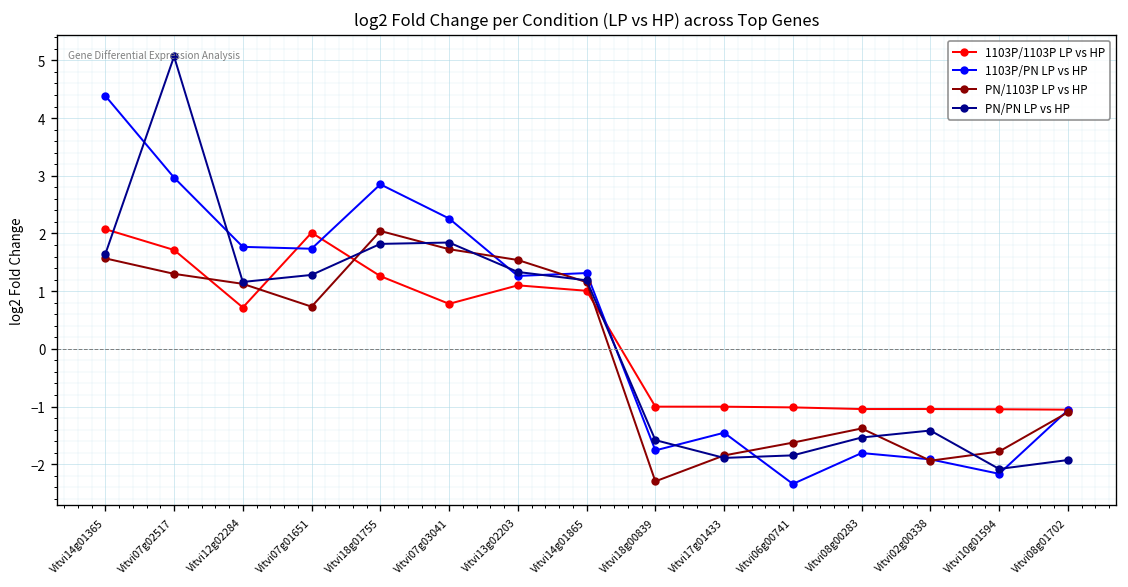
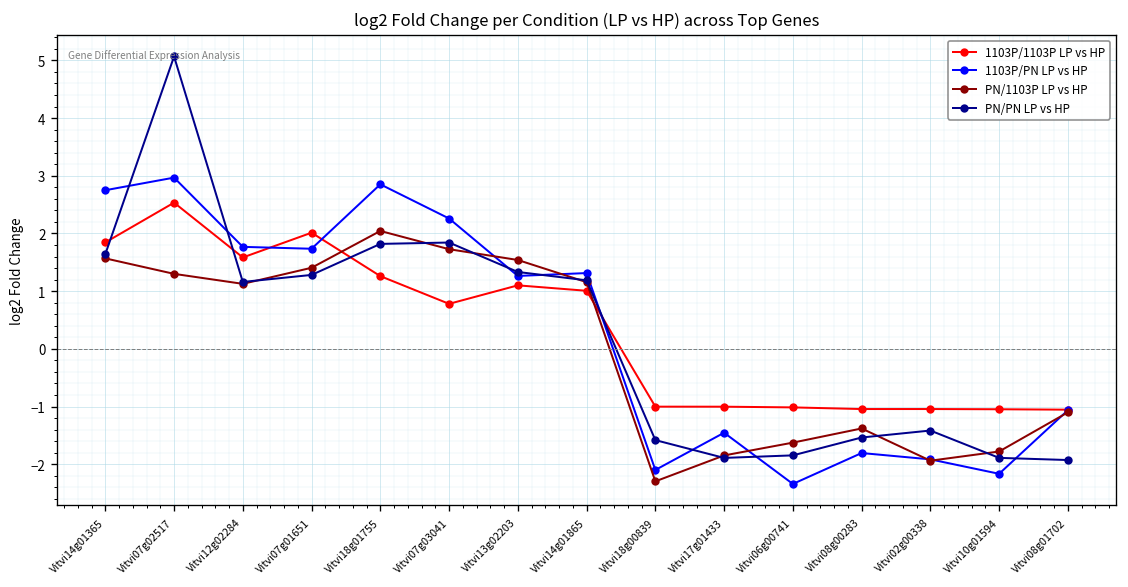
  {
    "1103P/1103P LP vs HP": {
-     "Vitvi14g01365": 2.1,
-     "Vitvi07g02517": 1.7,
-     "Vitvi12g02284": 0.7,
+     "Vitvi14g01365": 1.8,
+     "Vitvi07g02517": 2.5,
+     "Vitvi12g02284": 1.6,
      "Vitvi07g01651": 2.0,
      "Vitvi18g01755": 1.3,
      "Vitvi07g03041": 0.8,
      "Vitvi13g02203": 1.1,
      "Vitvi14g01865": 1.0,
      "Vitvi18g00839": -1.0,
      "Vitvi17g01433": -1.0,
      "Vitvi06g00741": -1.0,
      "Vitvi08g00283": -1.0,
      "Vitvi02g00338": -1.0,
      "Vitvi10g01594": -1.0
    },
    "1103P/PN LP vs HP": {
-     "Vitvi14g01365": 4.4,
+     "Vitvi14g01365": 2.7,
      "Vitvi07g02517": 3.0,
      "Vitvi12g02284": 1.8,
      "Vitvi07g01651": 1.7,
      "Vitvi18g01755": 2.9,
      "Vitvi07g03041": 2.3,
      "Vitvi13g02203": 1.3,
      "Vitvi14g01865": 1.3,
-     "Vitvi18g00839": -1.8,
+     "Vitvi18g00839": -2.1,
      "Vitvi17g01433": -1.5,
      "Vitvi06g00741": -2.3,
      "Vitvi08g00283": -1.8,
      "Vitvi10g01594": -2.2
    },
    "PN/1103P LP vs HP": {
      "Vitvi14g01365": 1.6,
      "Vitvi07g02517": 1.3,
-     "Vitvi07g01651": 0.7,
+     "Vitvi07g01651": 1.4,
      "Vitvi18g01755": 2.0,
      "Vitvi07g03041": 1.7,
      "Vitvi13g02203": 1.5,
      "Vitvi18g00839": -2.3,
      "Vitvi06g00741": -1.6,
      "Vitvi08g00283": -1.4,
      "Vitvi10g01594": -1.8
    },
    "PN/PN LP vs HP": {
      "Vitvi14g01365": 1.6,
      "Vitvi07g02517": 5.1,
      "Vitvi07g01651": 1.3,
      "Vitvi18g01755": 1.8,
      "Vitvi07g03041": 1.8,
      "Vitvi13g02203": 1.3,
      "Vitvi18g00839": -1.6,
      "Vitvi06g00741": -1.8,
      "Vitvi08g00283": -1.5,
      "Vitvi02g00338": -1.4,
-     "Vitvi10g01594": -2.1,
+     "Vitvi10g01594": -1.9,
      "Vitvi08g01702": -1.9
    }
  }
